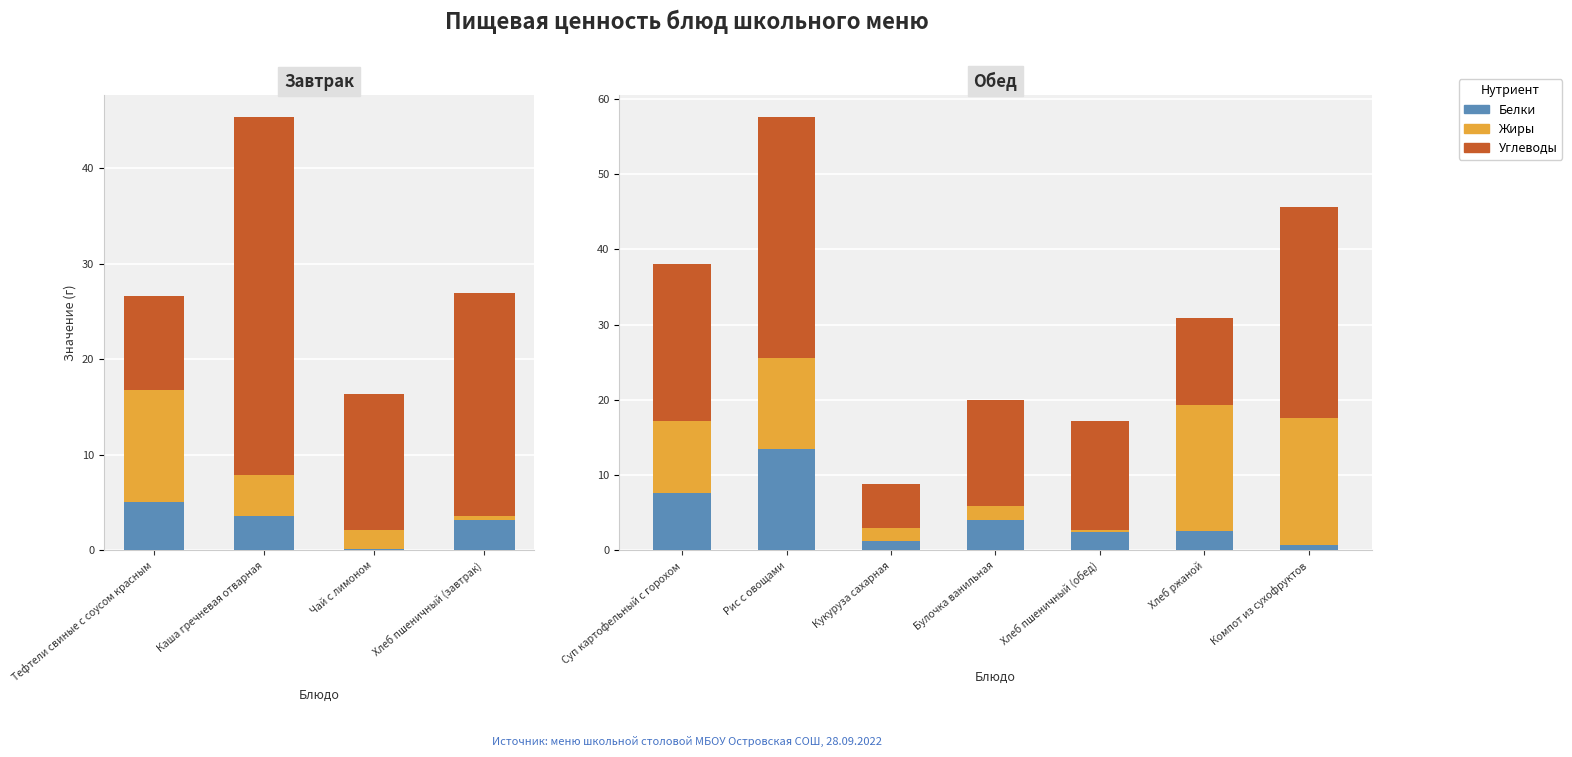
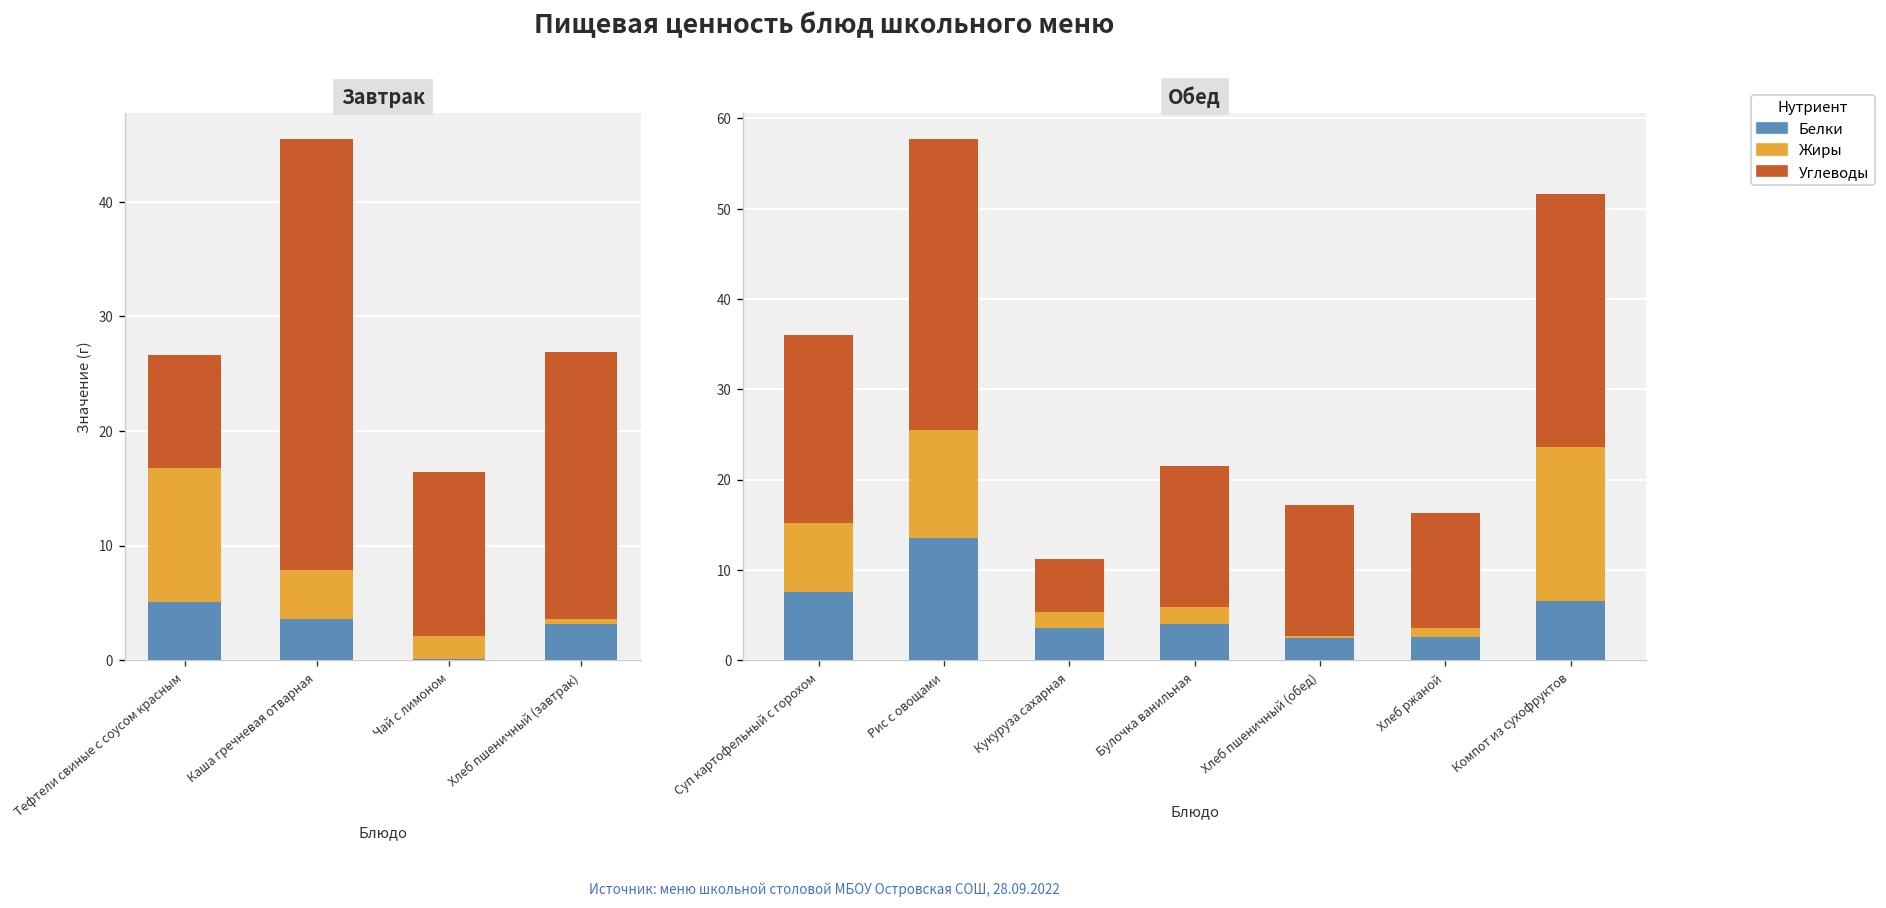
  {
    "Завтрак": {
      "Белки": {
        "Тефтели свиные с соусом красным": 5,
        "Каша гречневая отварная": 4,
        "Хлеб пшеничный (завтрак)": 3
      },
      "Жиры": {
        "Тефтели свиные с соусом красным": 12,
        "Каша гречневая отварная": 4,
        "Чай с лимоном": 2,
        "Хлеб пшеничный (завтрак)": 0
      },
      "Углеводы": {
        "Тефтели свиные с соусом красным": 10,
        "Каша гречневая отварная": 38,
        "Чай с лимоном": 14,
        "Хлеб пшеничный (завтрак)": 23
      }
    },
    "Обед": {
      "Белки": {
        "Суп картофельный с горохом": 8,
        "Рис с овощами": 13,
-       "Кукуруза сахарная": 1,
+       "Кукуруза сахарная": 4,
        "Булочка ванильная": 4,
        "Хлеб пшеничный (обед)": 2,
        "Хлеб ржаной": 3,
-       "Компот из сухофруктов": 1
+       "Компот из сухофруктов": 7
      },
      "Жиры": {
-       "Суп картофельный с горохом": 10,
+       "Суп картофельный с горохом": 8,
        "Рис с овощами": 12,
        "Кукуруза сахарная": 2,
        "Булочка ванильная": 2,
-       "Хлеб ржаной": 17,
+       "Хлеб ржаной": 1,
        "Компот из сухофруктов": 17
      },
      "Углеводы": {
        "Суп картофельный с горохом": 21,
        "Рис с овощами": 32,
        "Кукуруза сахарная": 6,
-       "Булочка ванильная": 14,
+       "Булочка ванильная": 16,
        "Хлеб пшеничный (обед)": 14,
-       "Хлеб ржаной": 12,
+       "Хлеб ржаной": 13,
        "Компот из сухофруктов": 28
      }
    }
  }
